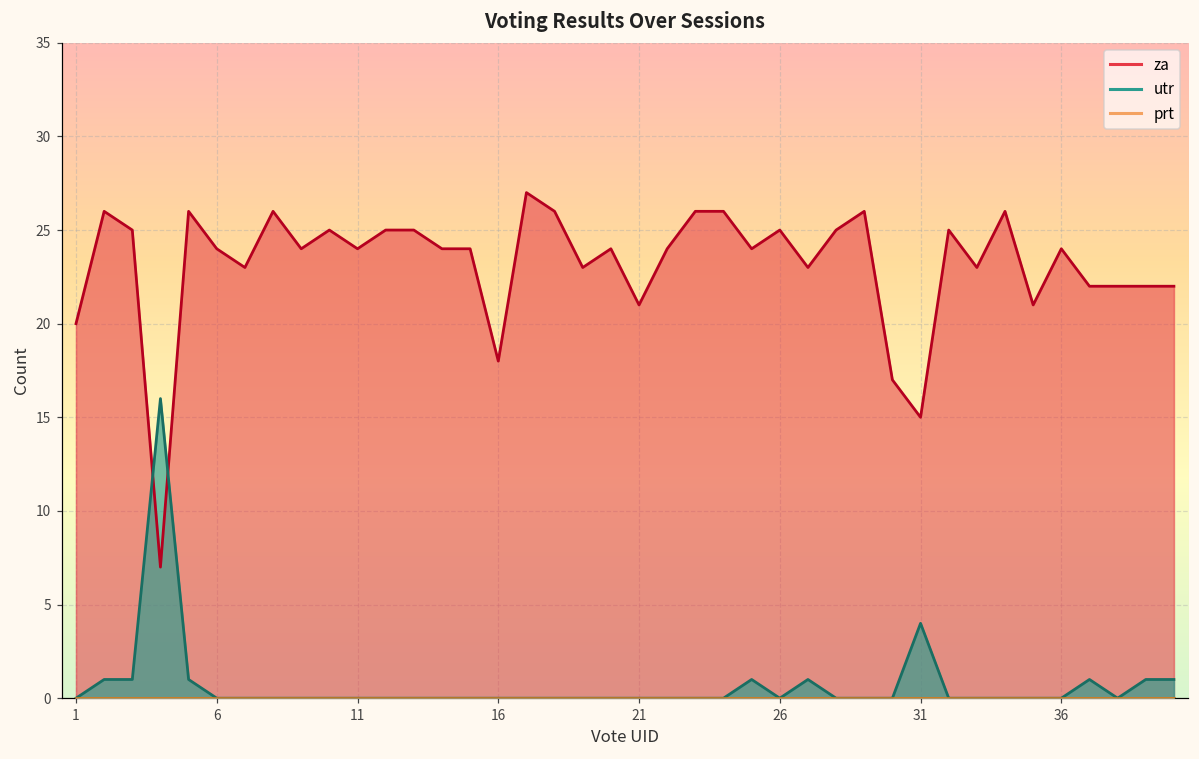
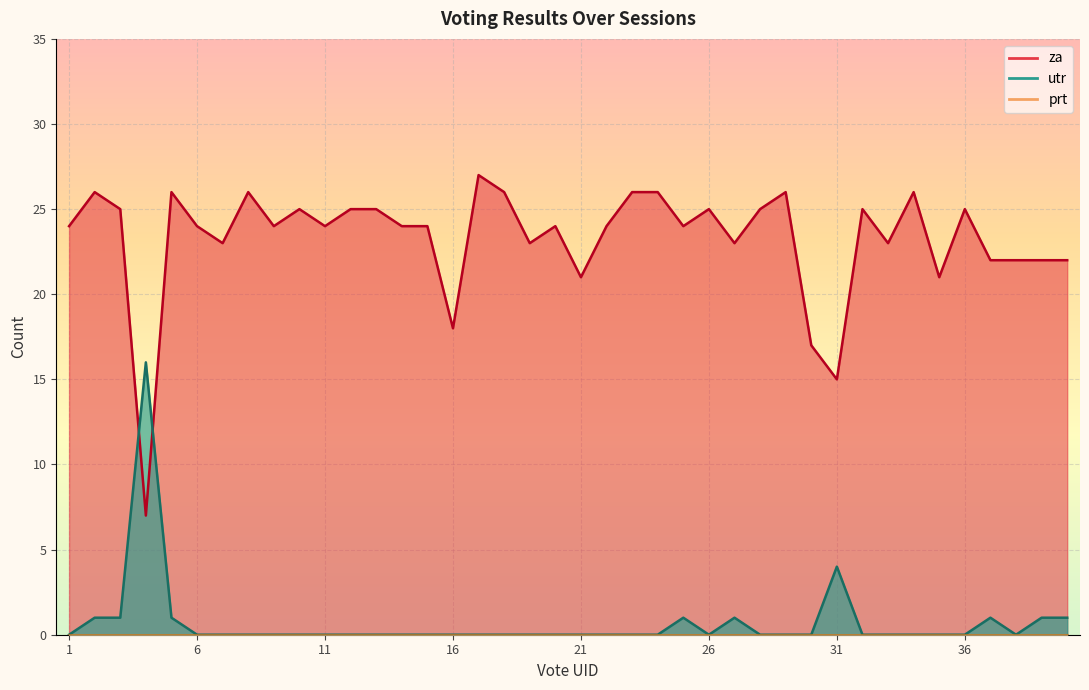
  {
    "za": {
-     "1": 20,
+     "1": 24,
      "6": 24,
      "11": 24,
      "16": 18,
      "21": 21,
      "26": 25,
      "31": 15,
-     "36": 24
+     "36": 25
    },
    "utr": {
      "31": 4
    },
    "prt": {
      "31": 0
    }
  }
